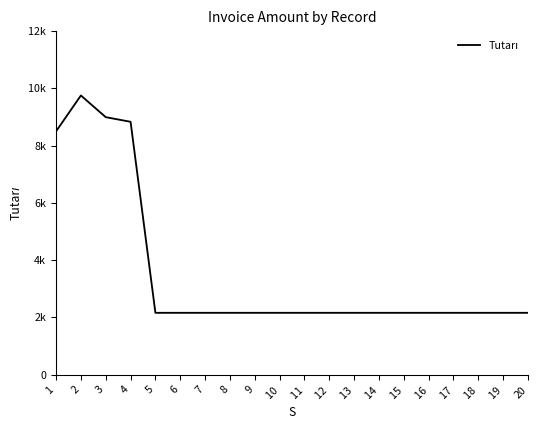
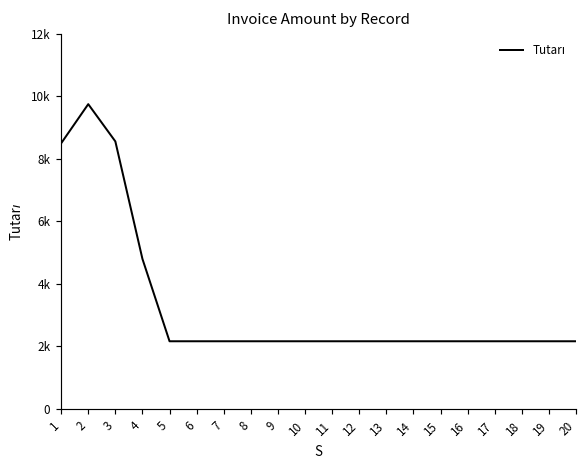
  {
    "1": 8500,
    "2": 9800,
-   "3": 9000,
-   "4": 8800,
+   "3": 8600,
+   "4": 4800,
    "5": 2200,
    "6": 2200,
    "7": 2200,
    "8": 2200,
    "9": 2200,
    "10": 2200,
    "11": 2200,
    "12": 2200,
    "13": 2200,
    "14": 2200,
    "15": 2200,
    "16": 2200,
    "17": 2200,
    "18": 2200,
    "19": 2200,
    "20": 2200
  }
